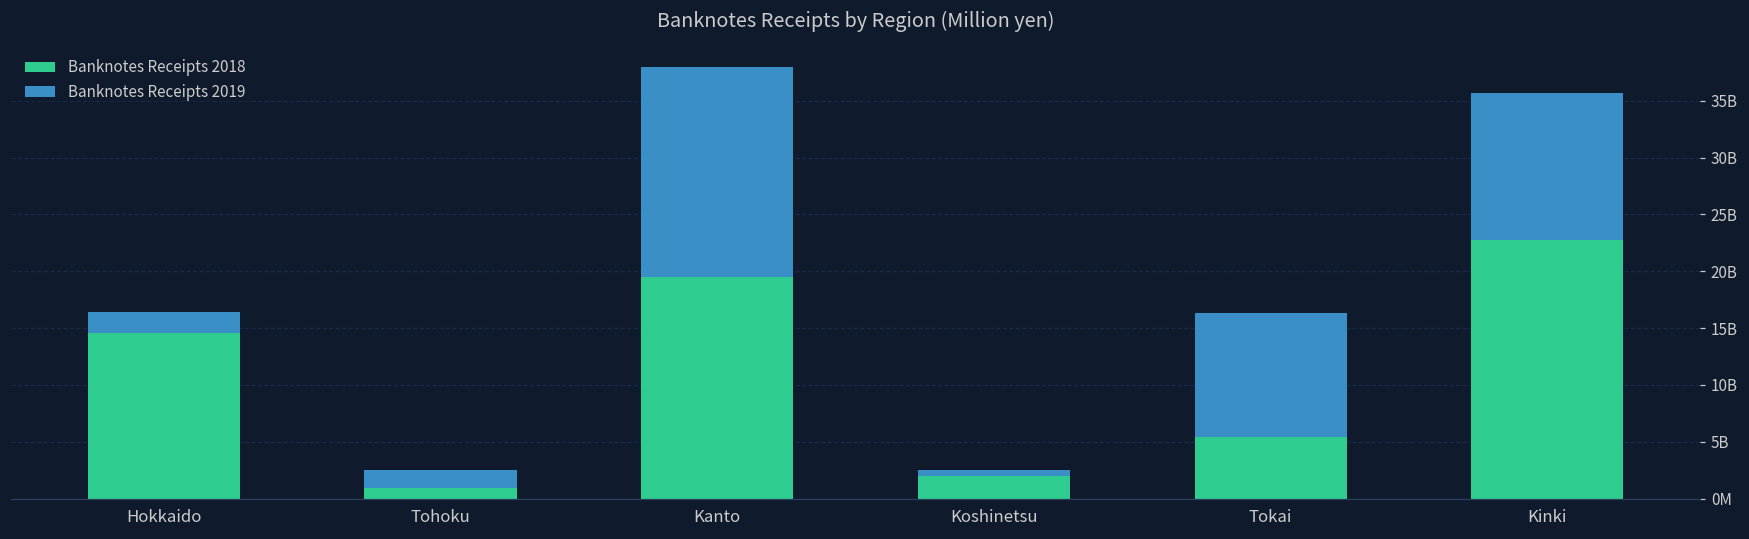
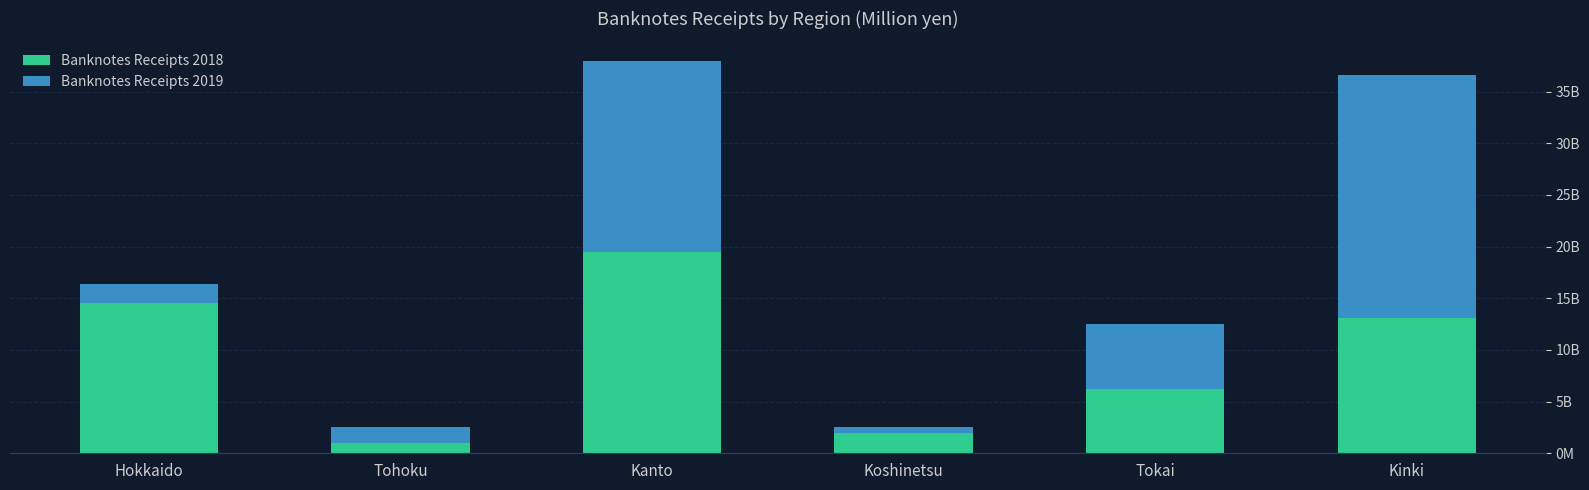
  {
    "Banknotes Receipts 2018": {
      "Hokkaido": 14500000000,
      "Tohoku": 1000000000,
      "Kanto": 19500000000,
      "Koshinetsu": 2000000000,
-     "Tokai": 5400000000,
-     "Kinki": 22700000000
+     "Tokai": 6200000000,
+     "Kinki": 13100000000
    },
    "Banknotes Receipts 2019": {
      "Hokkaido": 1900000000,
      "Tohoku": 1600000000,
      "Kanto": 18500000000,
      "Koshinetsu": 500000000,
-     "Tokai": 11000000000,
-     "Kinki": 13000000000
+     "Tokai": 6300000000,
+     "Kinki": 23600000000
    }
  }
